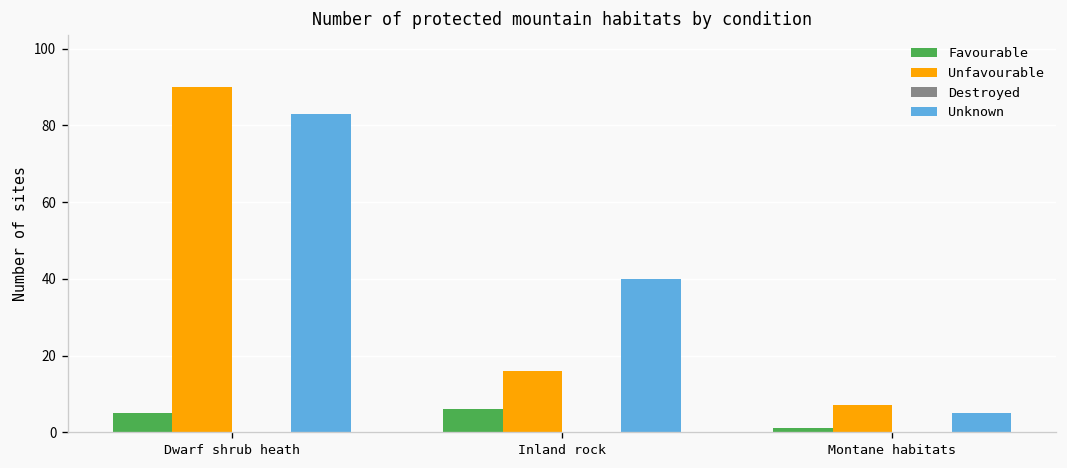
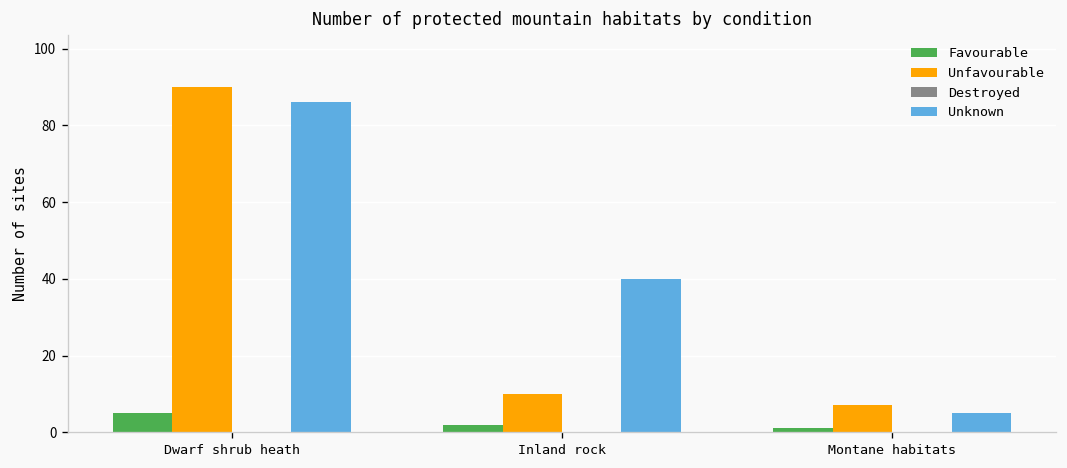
  {
    "Favourable": {
      "Dwarf shrub heath": 5,
-     "Inland rock": 6,
+     "Inland rock": 2,
      "Montane habitats": 1
    },
    "Unfavourable": {
      "Dwarf shrub heath": 90,
-     "Inland rock": 16,
+     "Inland rock": 10,
      "Montane habitats": 7
    },
    "Destroyed": {
      "Dwarf shrub heath": 0,
      "Inland rock": 0,
      "Montane habitats": 0
    },
    "Unknown": {
-     "Dwarf shrub heath": 83,
+     "Dwarf shrub heath": 86,
      "Inland rock": 40,
      "Montane habitats": 5
    }
  }
